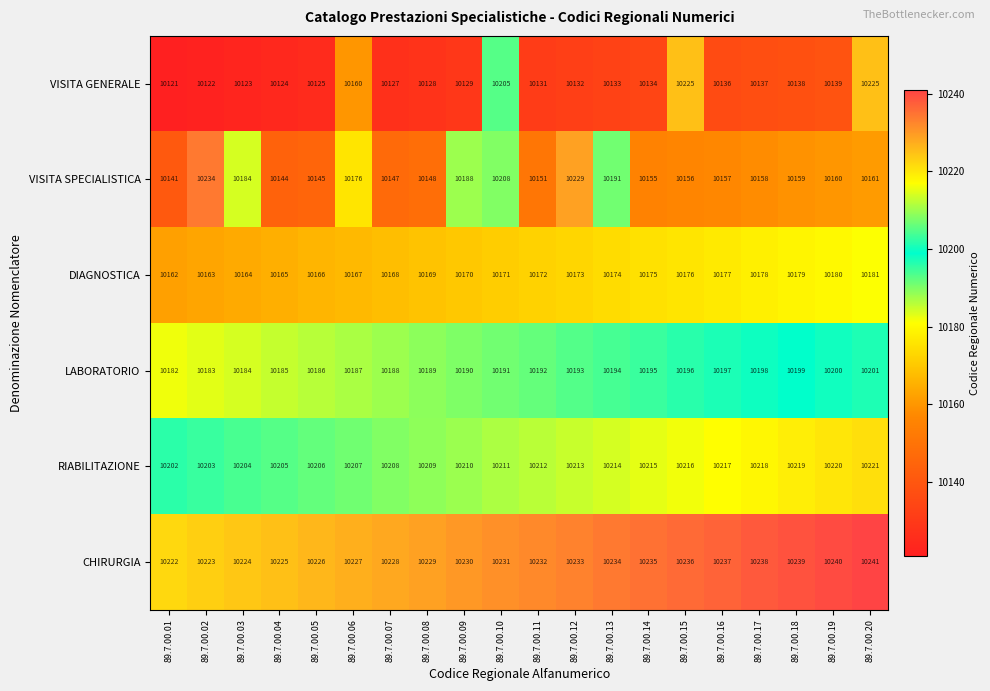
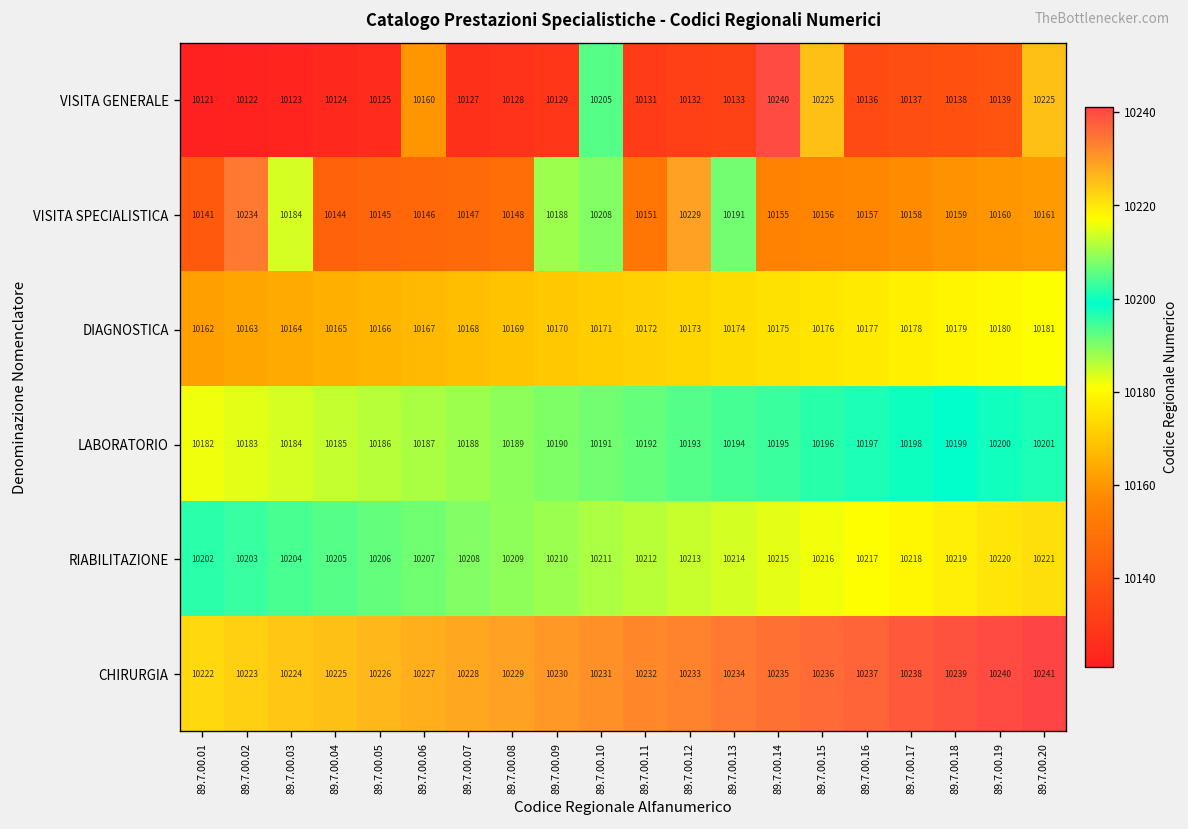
  {
    "VISITA GENERALE": {
      "89.7.00.01": 10121,
      "89.7.00.02": 10122,
      "89.7.00.03": 10123,
      "89.7.00.04": 10124,
      "89.7.00.05": 10125,
      "89.7.00.06": 10160,
      "89.7.00.07": 10127,
      "89.7.00.08": 10128,
      "89.7.00.09": 10129,
      "89.7.00.10": 10205,
      "89.7.00.11": 10131,
      "89.7.00.12": 10132,
      "89.7.00.13": 10133,
-     "89.7.00.14": 10134,
+     "89.7.00.14": 10240,
      "89.7.00.15": 10225,
      "89.7.00.16": 10136,
      "89.7.00.17": 10137,
      "89.7.00.18": 10138,
      "89.7.00.19": 10139,
      "89.7.00.20": 10225
    },
    "VISITA SPECIALISTICA": {
      "89.7.00.01": 10141,
      "89.7.00.02": 10234,
      "89.7.00.03": 10184,
      "89.7.00.04": 10144,
      "89.7.00.05": 10145,
-     "89.7.00.06": 10176,
+     "89.7.00.06": 10146,
      "89.7.00.07": 10147,
      "89.7.00.08": 10148,
      "89.7.00.09": 10188,
      "89.7.00.10": 10208,
      "89.7.00.11": 10151,
      "89.7.00.12": 10229,
      "89.7.00.13": 10191,
      "89.7.00.14": 10155,
      "89.7.00.15": 10156,
      "89.7.00.16": 10157,
      "89.7.00.17": 10158,
      "89.7.00.18": 10159,
      "89.7.00.19": 10160,
      "89.7.00.20": 10161
    },
    "DIAGNOSTICA": {
      "89.7.00.01": 10162,
      "89.7.00.02": 10163,
      "89.7.00.03": 10164,
      "89.7.00.04": 10165,
      "89.7.00.05": 10166,
      "89.7.00.06": 10167,
      "89.7.00.07": 10168,
      "89.7.00.08": 10169,
      "89.7.00.09": 10170,
      "89.7.00.10": 10171,
      "89.7.00.11": 10172,
      "89.7.00.12": 10173,
      "89.7.00.13": 10174,
      "89.7.00.14": 10175,
      "89.7.00.15": 10176,
      "89.7.00.16": 10177,
      "89.7.00.17": 10178,
      "89.7.00.18": 10179,
      "89.7.00.19": 10180,
      "89.7.00.20": 10181
    },
    "LABORATORIO": {
      "89.7.00.01": 10182,
      "89.7.00.02": 10183,
      "89.7.00.03": 10184,
      "89.7.00.04": 10185,
      "89.7.00.05": 10186,
      "89.7.00.06": 10187,
      "89.7.00.07": 10188,
      "89.7.00.08": 10189,
      "89.7.00.09": 10190,
      "89.7.00.10": 10191,
      "89.7.00.11": 10192,
      "89.7.00.12": 10193,
      "89.7.00.13": 10194,
      "89.7.00.14": 10195,
      "89.7.00.15": 10196,
      "89.7.00.16": 10197,
      "89.7.00.17": 10198,
      "89.7.00.18": 10199,
      "89.7.00.19": 10200,
      "89.7.00.20": 10201
    },
    "RIABILITAZIONE": {
      "89.7.00.01": 10202,
      "89.7.00.02": 10203,
      "89.7.00.03": 10204,
      "89.7.00.04": 10205,
      "89.7.00.05": 10206,
      "89.7.00.06": 10207,
      "89.7.00.07": 10208,
      "89.7.00.08": 10209,
      "89.7.00.09": 10210,
      "89.7.00.10": 10211,
      "89.7.00.11": 10212,
      "89.7.00.12": 10213,
      "89.7.00.13": 10214,
      "89.7.00.14": 10215,
      "89.7.00.15": 10216,
      "89.7.00.16": 10217,
      "89.7.00.17": 10218,
      "89.7.00.18": 10219,
      "89.7.00.19": 10220,
      "89.7.00.20": 10221
    },
    "CHIRURGIA": {
      "89.7.00.01": 10222,
      "89.7.00.02": 10223,
      "89.7.00.03": 10224,
      "89.7.00.04": 10225,
      "89.7.00.05": 10226,
      "89.7.00.06": 10227,
      "89.7.00.07": 10228,
      "89.7.00.08": 10229,
      "89.7.00.09": 10230,
      "89.7.00.10": 10231,
      "89.7.00.11": 10232,
      "89.7.00.12": 10233,
      "89.7.00.13": 10234,
      "89.7.00.14": 10235,
      "89.7.00.15": 10236,
      "89.7.00.16": 10237,
      "89.7.00.17": 10238,
      "89.7.00.18": 10239,
      "89.7.00.19": 10240,
      "89.7.00.20": 10241
    }
  }
